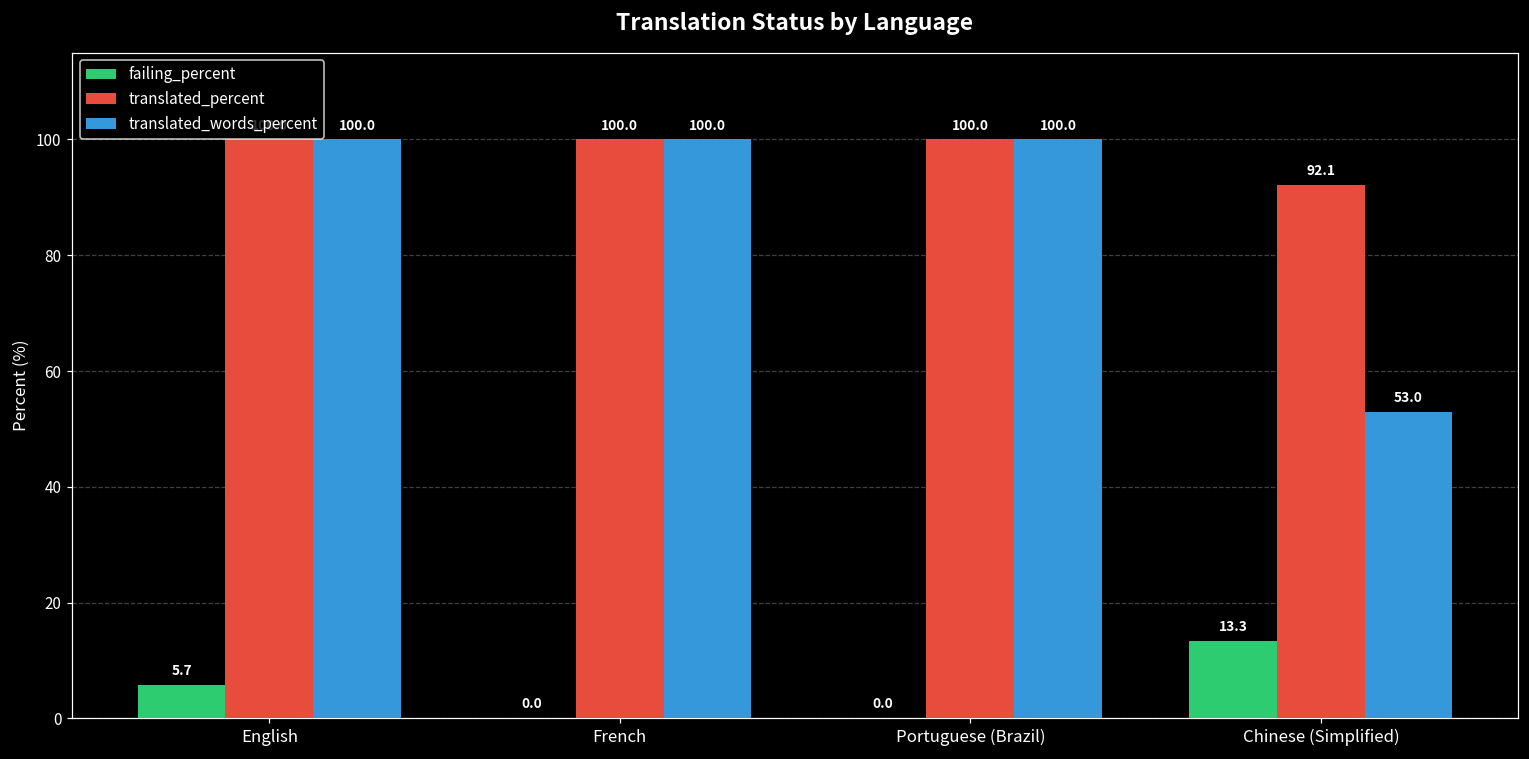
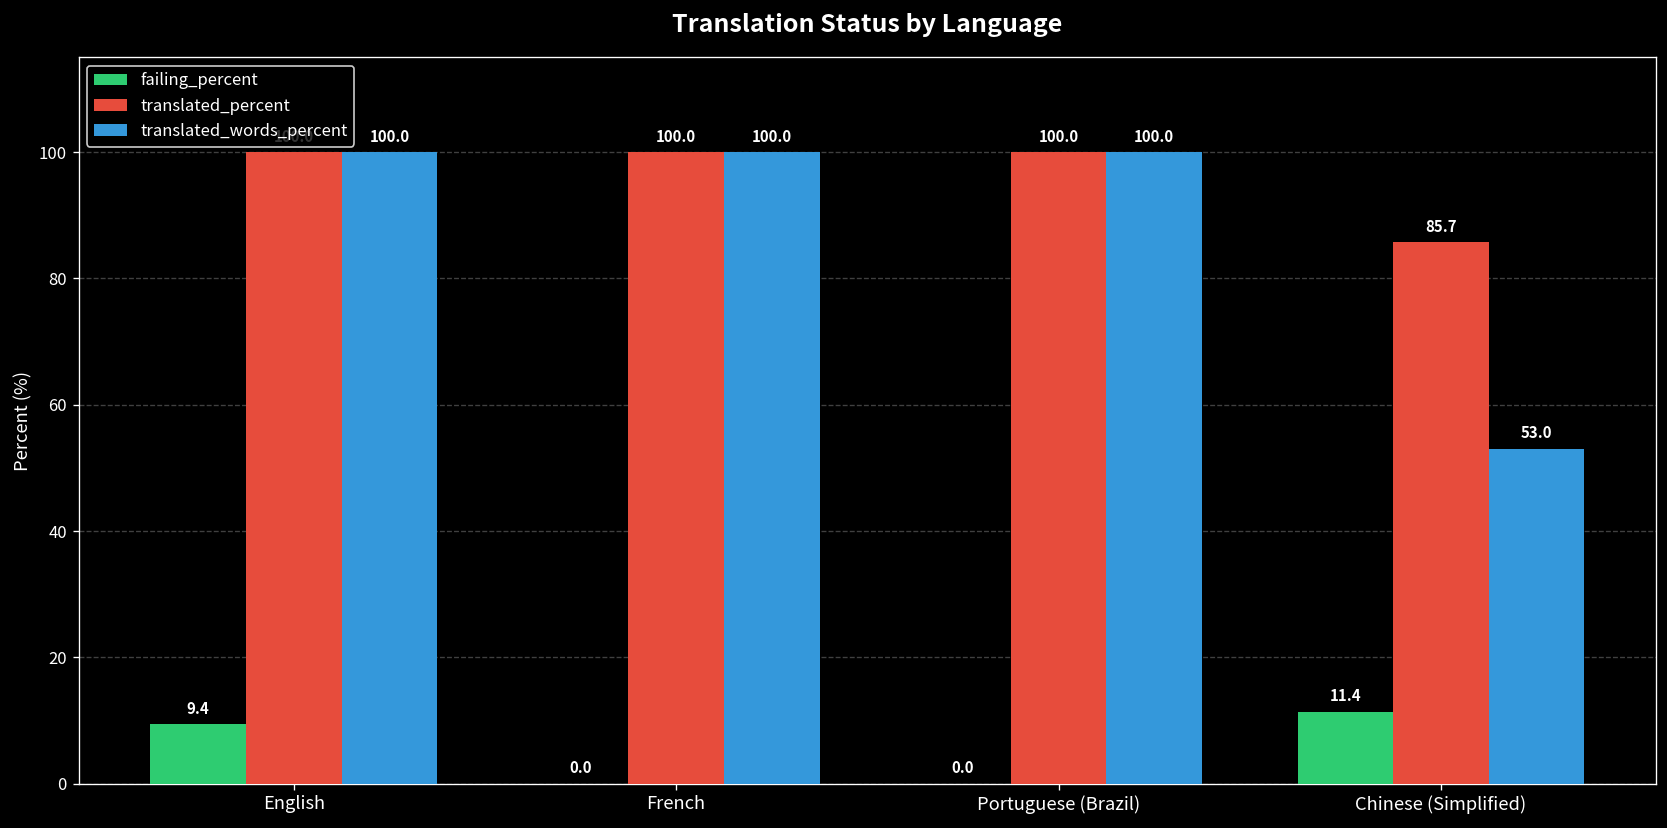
  {
    "failing_percent": {
-     "English": 5.7,
+     "English": 9.4,
      "French": 0.0,
      "Portuguese (Brazil)": 0.0,
-     "Chinese (Simplified)": 13.3
+     "Chinese (Simplified)": 11.4
    },
    "translated_percent": {
      "French": 100.0,
      "Portuguese (Brazil)": 100.0,
-     "Chinese (Simplified)": 92.1
+     "Chinese (Simplified)": 85.7
    },
    "translated_words_percent": {
      "English": 100.0,
      "French": 100.0,
      "Portuguese (Brazil)": 100.0,
      "Chinese (Simplified)": 53.0
    }
  }
